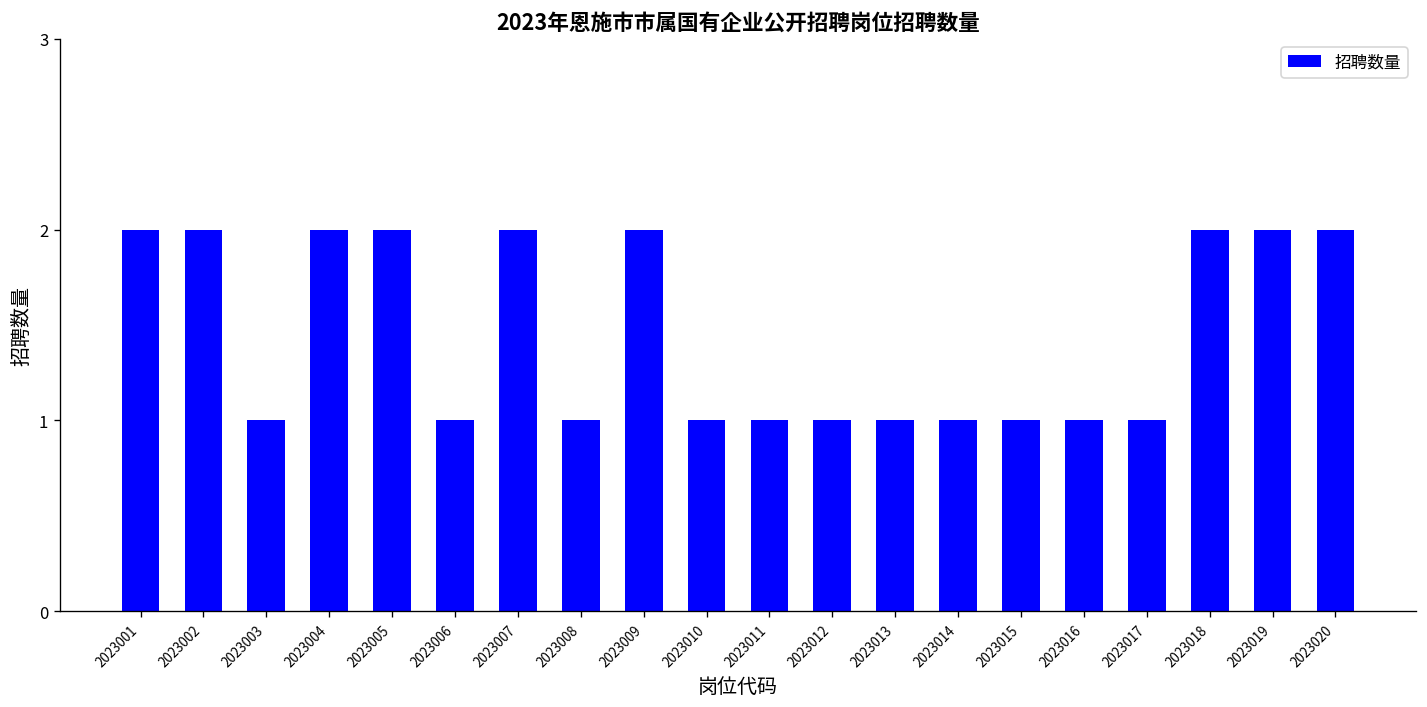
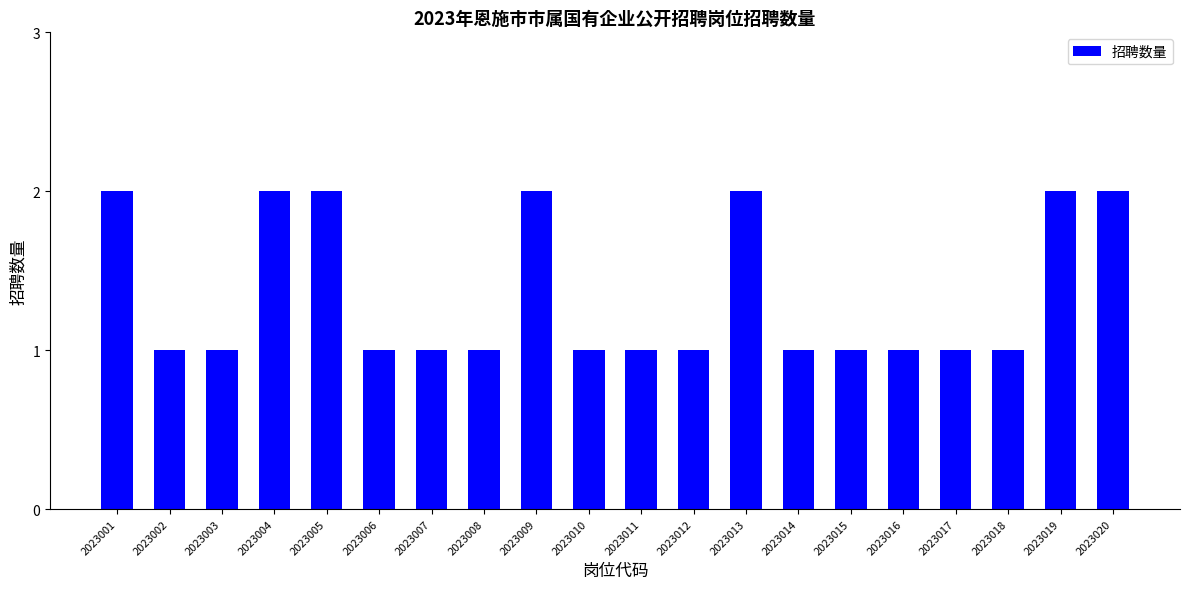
  {
    "2023001": 2,
-   "2023002": 2,
+   "2023002": 1,
    "2023003": 1,
    "2023004": 2,
    "2023005": 2,
    "2023006": 1,
-   "2023007": 2,
+   "2023007": 1,
    "2023008": 1,
    "2023009": 2,
    "2023010": 1,
    "2023011": 1,
    "2023012": 1,
-   "2023013": 1,
+   "2023013": 2,
    "2023014": 1,
    "2023015": 1,
    "2023016": 1,
    "2023017": 1,
-   "2023018": 2,
+   "2023018": 1,
    "2023019": 2,
    "2023020": 2
  }
